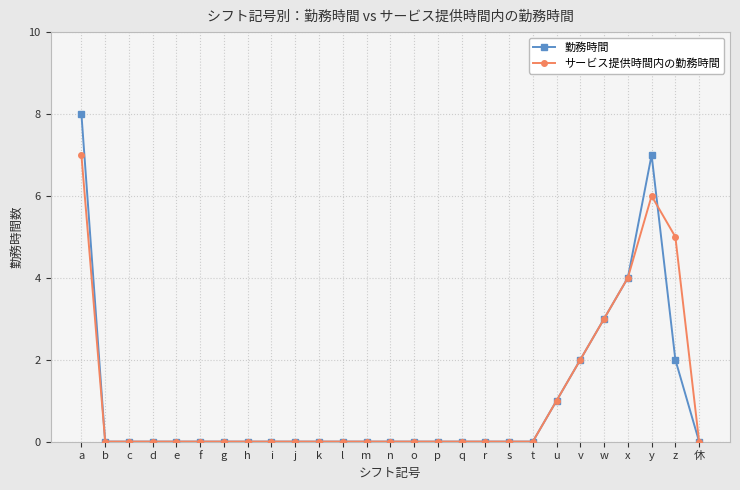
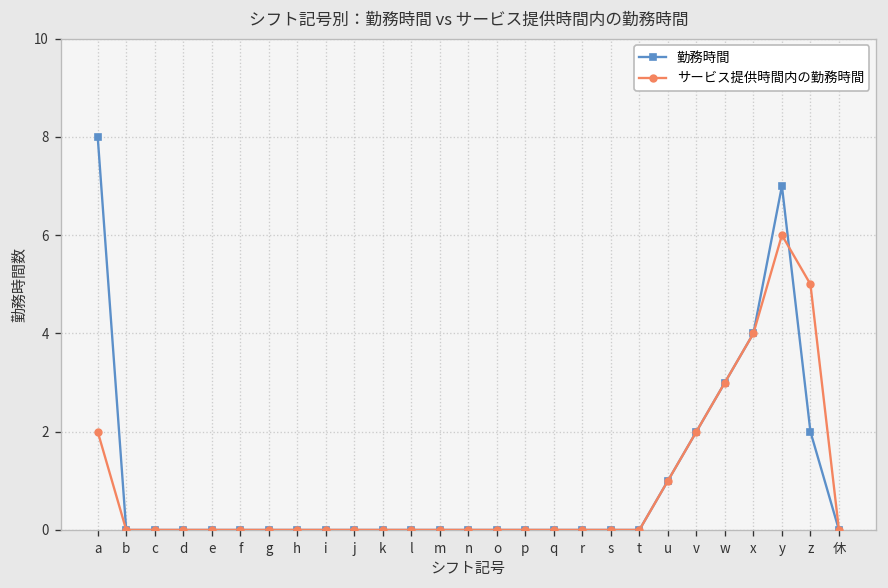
  {
    "勤務時間": {
      "a": 8,
      "y": 7,
      "z": 2
    },
    "サービス提供時間内の勤務時間": {
-     "a": 7,
+     "a": 2,
      "y": 6,
      "z": 5
    }
  }
